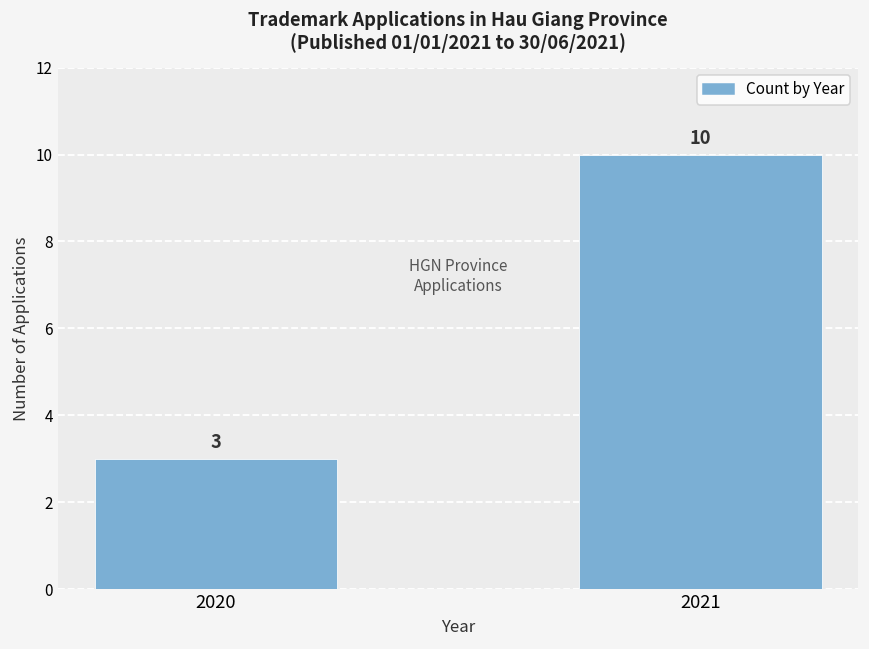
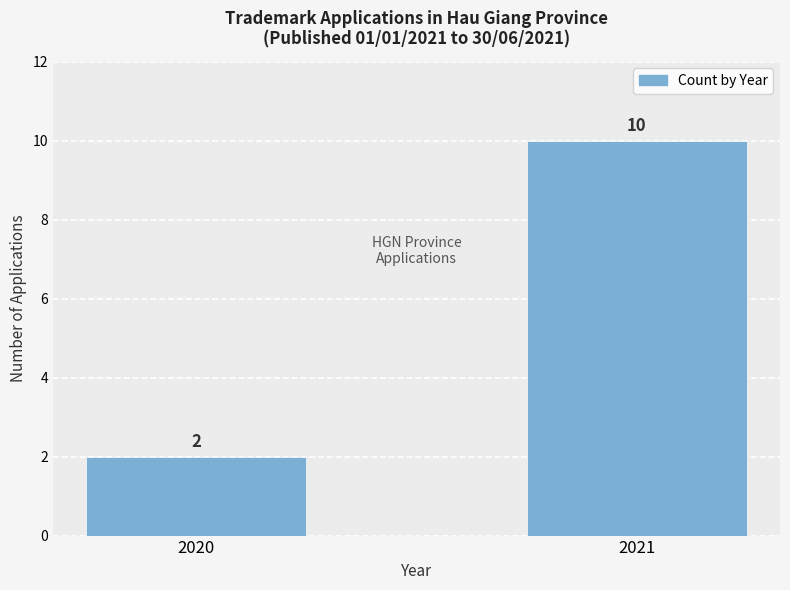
  {
-   "2020": 3,
+   "2020": 2,
    "2021": 10
  }
